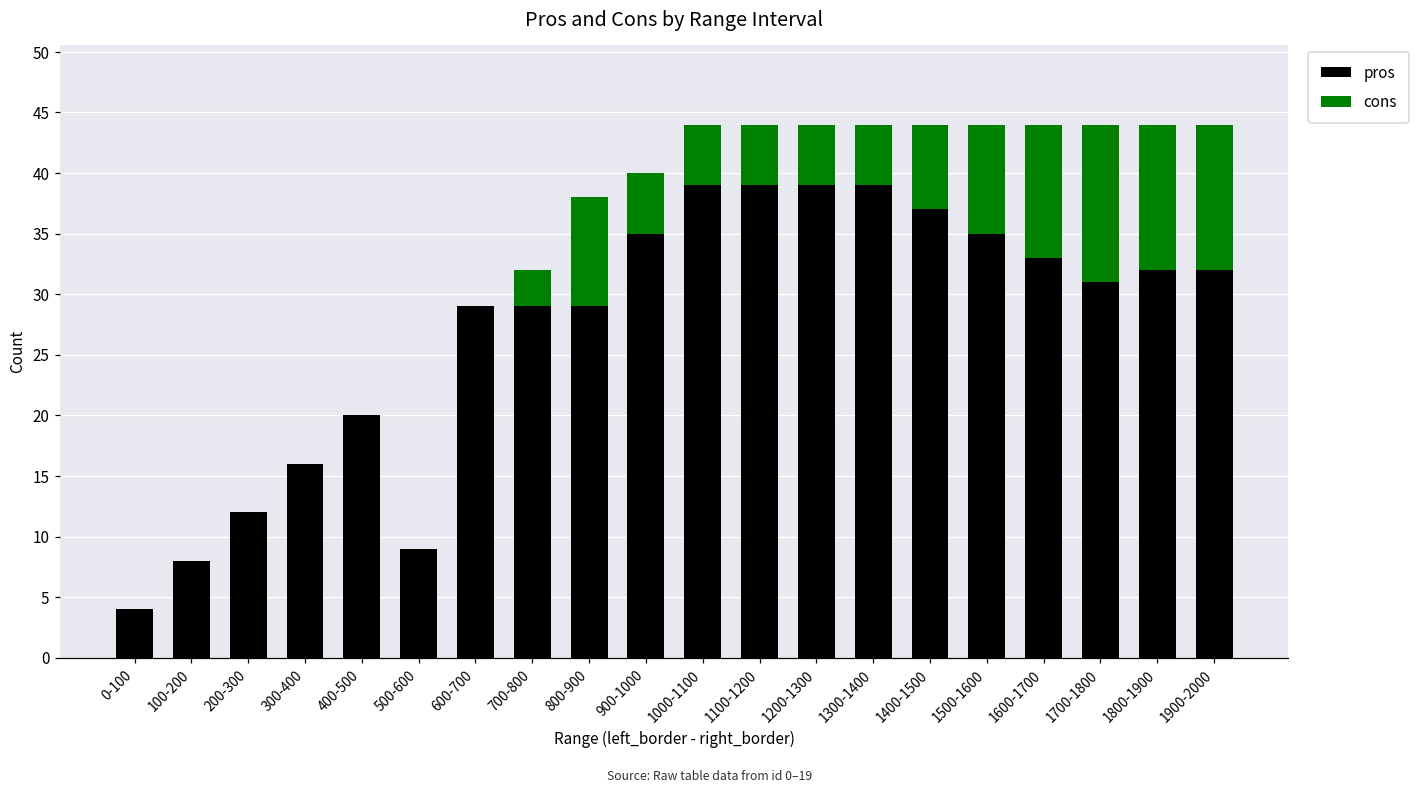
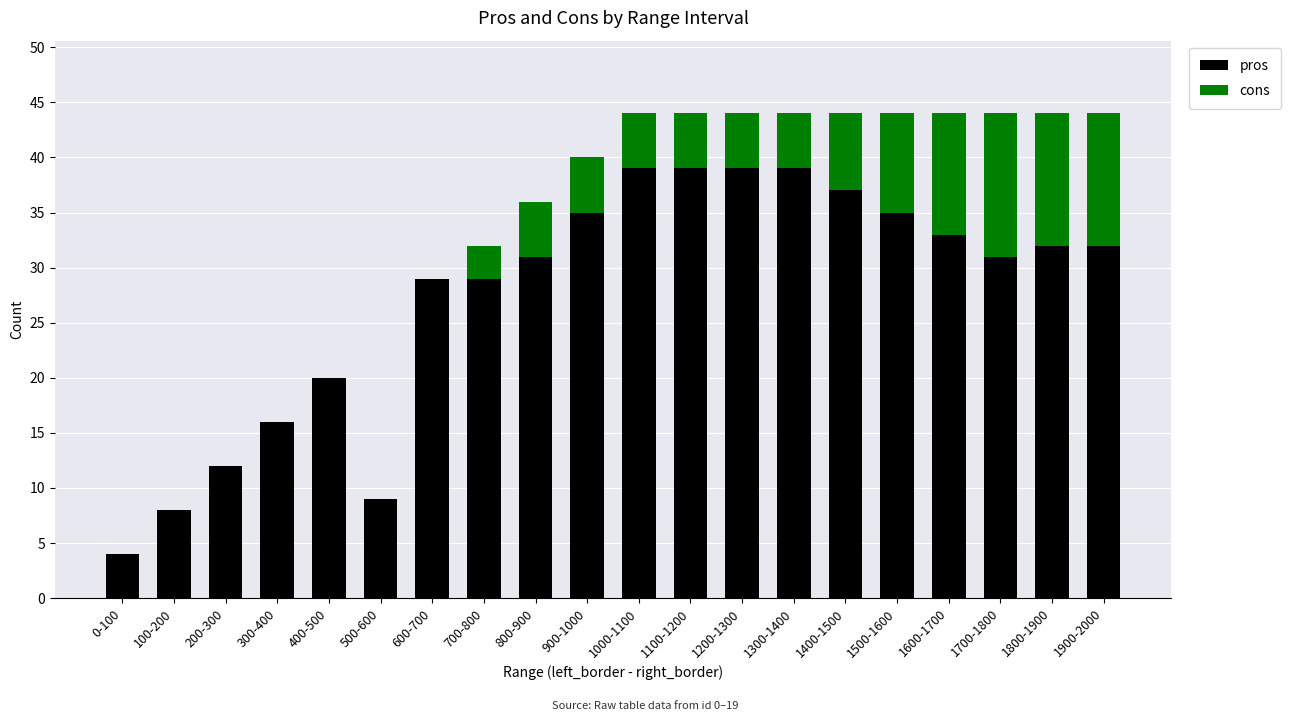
  {
    "pros": {
      "0-100": 4,
      "100-200": 8,
      "200-300": 12,
      "300-400": 16,
      "400-500": 20,
      "500-600": 9,
      "600-700": 29,
      "700-800": 29,
-     "800-900": 29,
+     "800-900": 31,
      "900-1000": 35,
      "1000-1100": 39,
      "1100-1200": 39,
      "1200-1300": 39,
      "1300-1400": 39,
      "1400-1500": 37,
      "1500-1600": 35,
      "1600-1700": 33,
      "1700-1800": 31,
      "1800-1900": 32,
      "1900-2000": 32
    },
    "cons": {
      "0-100": 0,
      "100-200": 0,
      "200-300": 0,
      "300-400": 0,
      "400-500": 0,
      "500-600": 0,
      "600-700": 0,
      "700-800": 3,
-     "800-900": 9,
+     "800-900": 5,
      "900-1000": 5,
      "1000-1100": 5,
      "1100-1200": 5,
      "1200-1300": 5,
      "1300-1400": 5,
      "1400-1500": 7,
      "1500-1600": 9,
      "1600-1700": 11,
      "1700-1800": 13,
      "1800-1900": 12,
      "1900-2000": 12
    }
  }
